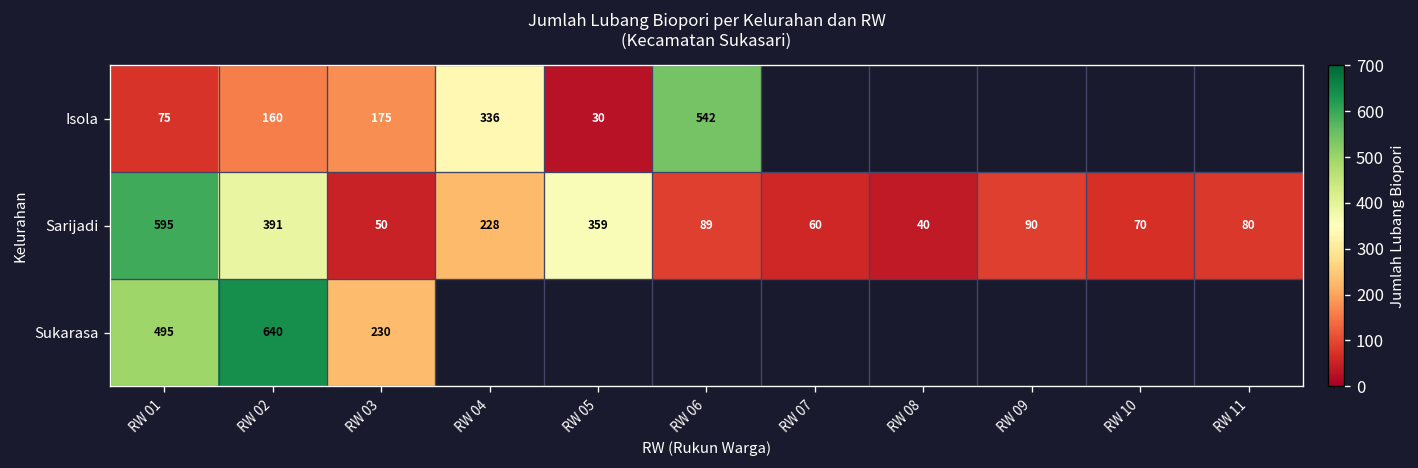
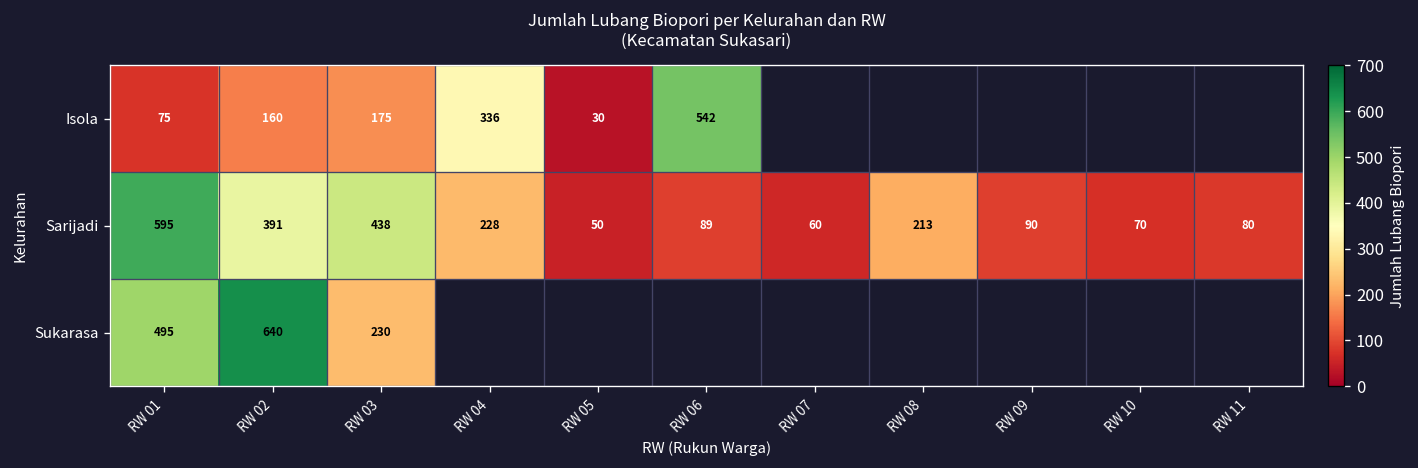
  {
    "Isola": {
      "RW 01": 75,
      "RW 02": 160,
      "RW 03": 175,
      "RW 04": 336,
      "RW 05": 30,
      "RW 06": 542
    },
    "Sarijadi": {
      "RW 01": 595,
      "RW 02": 391,
-     "RW 03": 50,
+     "RW 03": 438,
      "RW 04": 228,
-     "RW 05": 359,
+     "RW 05": 50,
      "RW 06": 89,
      "RW 07": 60,
-     "RW 08": 40,
+     "RW 08": 213,
      "RW 09": 90,
      "RW 10": 70,
      "RW 11": 80
    },
    "Sukarasa": {
      "RW 01": 495,
      "RW 02": 640,
      "RW 03": 230
    }
  }
